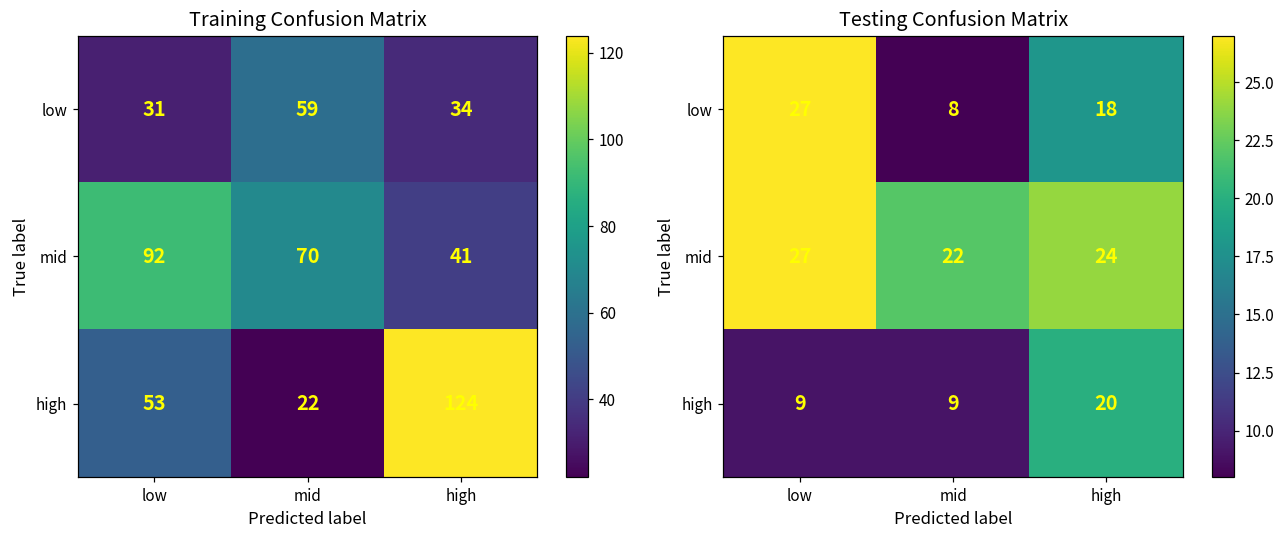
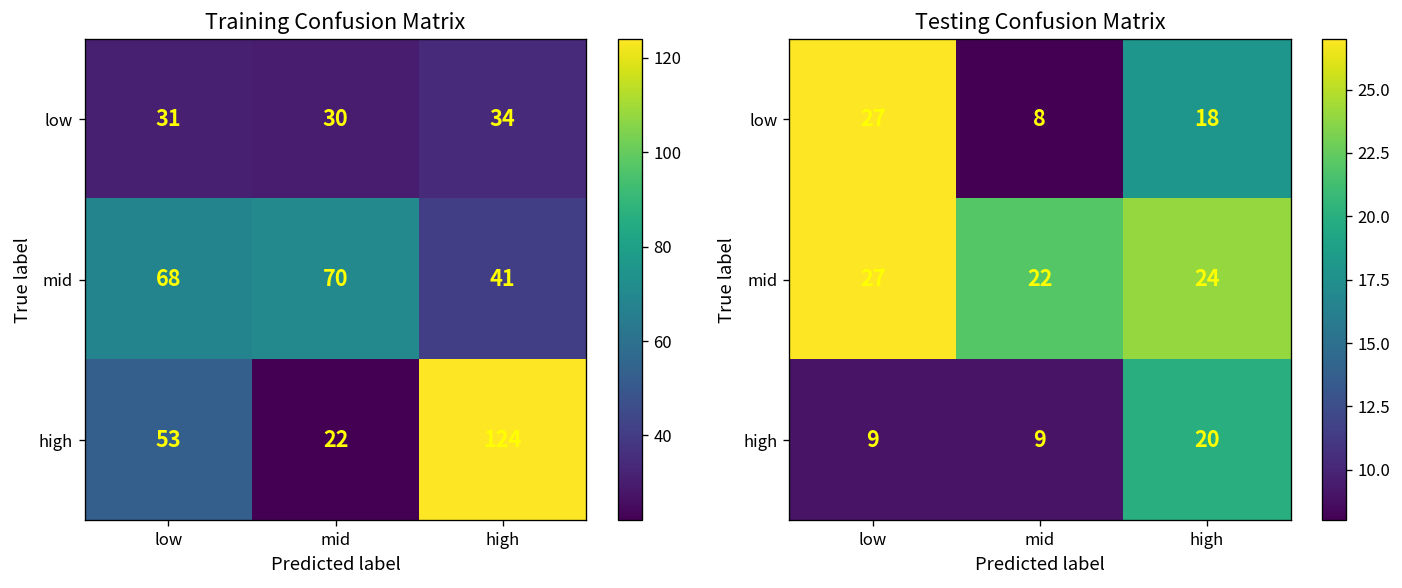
  {
    "Training Confusion Matrix": {
      "low": {
        "low": 31,
-       "mid": 59,
+       "mid": 30,
        "high": 34
      },
      "mid": {
-       "low": 92,
+       "low": 68,
        "mid": 70,
        "high": 41
      },
      "high": {
        "low": 53,
        "mid": 22
      }
    },
    "Testing Confusion Matrix": {
      "low": {
        "mid": 8,
        "high": 18
      },
      "mid": {
        "mid": 22,
        "high": 24
      },
      "high": {
        "low": 9,
        "mid": 9,
        "high": 20
      }
    }
  }
